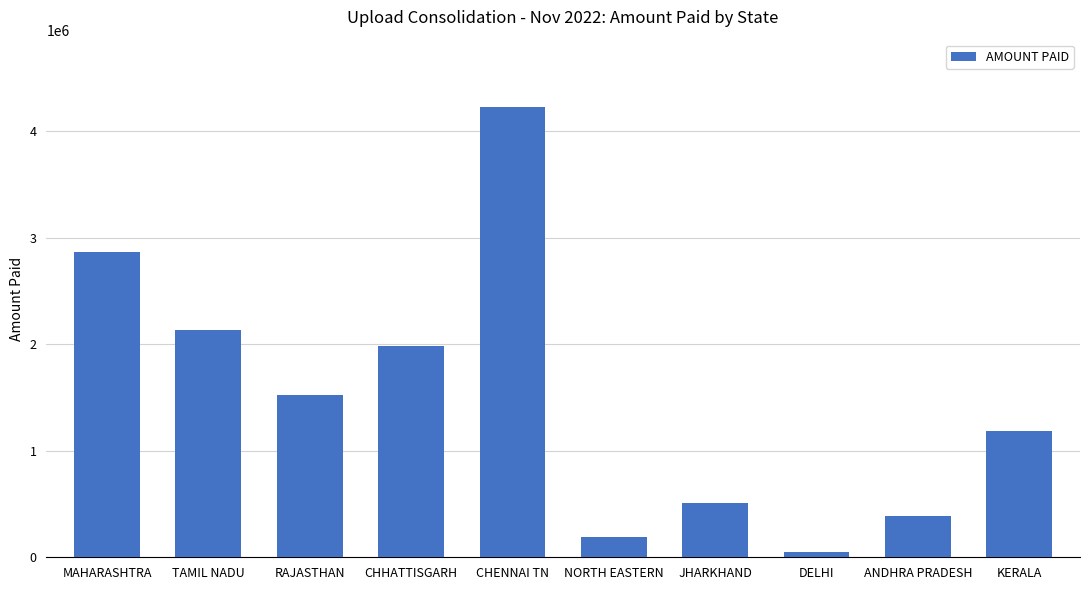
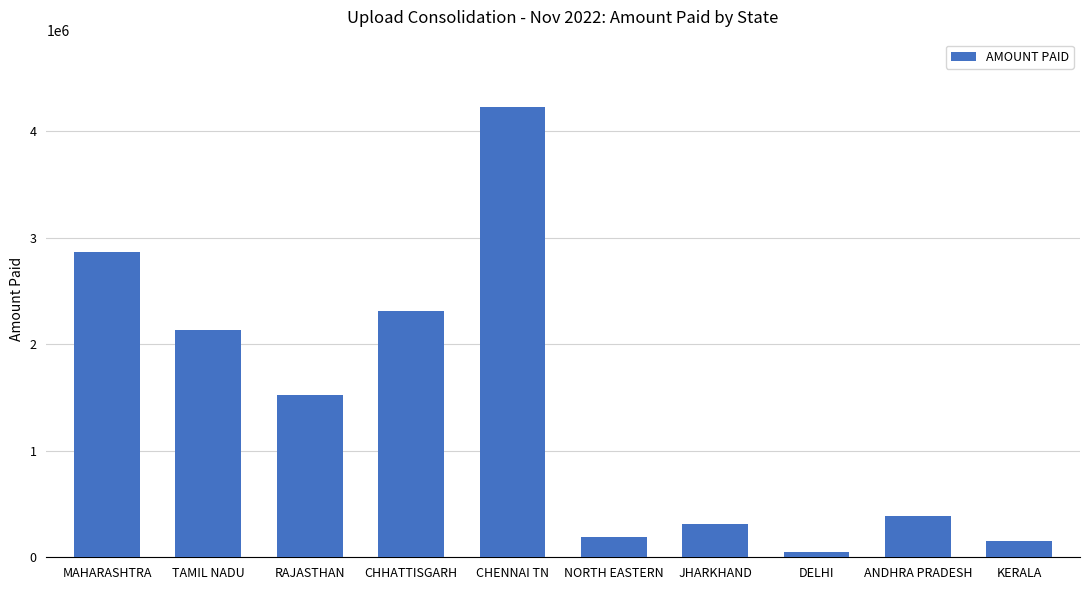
  {
    "MAHARASHTRA": 2870000,
    "TAMIL NADU": 2140000,
    "RAJASTHAN": 1520000,
-   "CHHATTISGARH": 1990000,
+   "CHHATTISGARH": 2310000,
    "CHENNAI TN": 4230000,
    "NORTH EASTERN": 190000,
-   "JHARKHAND": 510000,
+   "JHARKHAND": 310000,
    "DELHI": 50000,
    "ANDHRA PRADESH": 380000,
-   "KERALA": 1190000
+   "KERALA": 150000
  }
